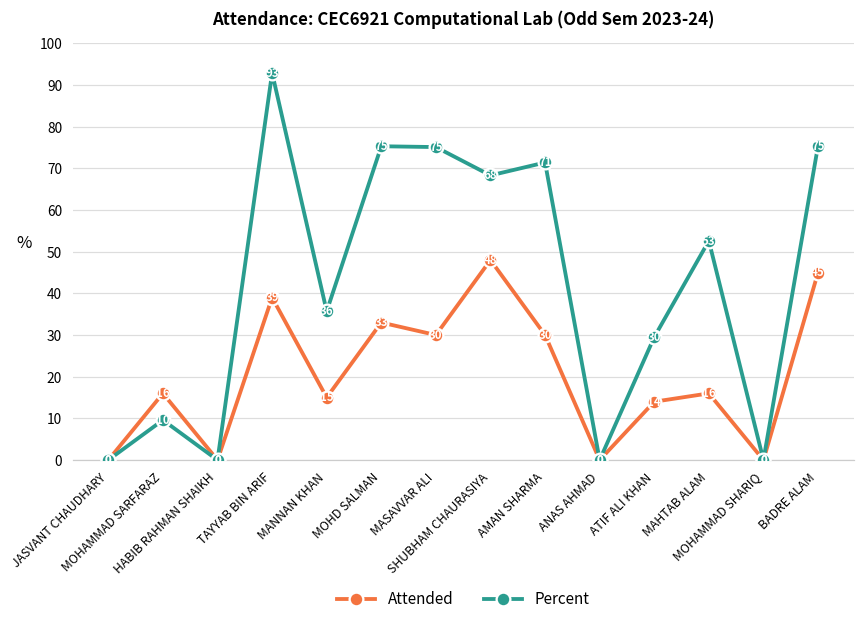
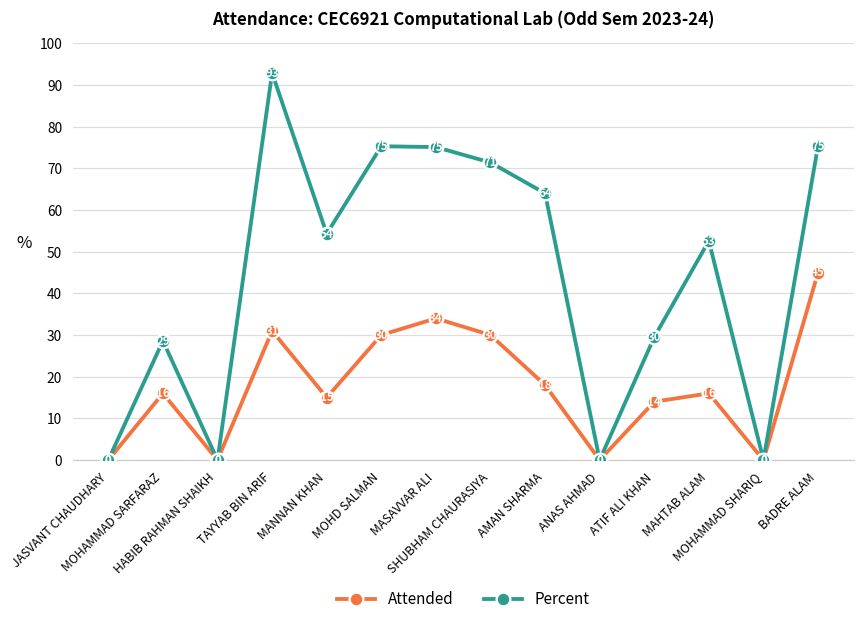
  {
    "Attended": {
-     "TAYYAB BIN ARIF": 39,
-     "MOHD SALMAN": 33,
-     "MASAVVAR ALI": 30,
-     "SHUBHAM CHAURASIYA": 48,
-     "AMAN SHARMA": 30
+     "TAYYAB BIN ARIF": 31,
+     "MOHD SALMAN": 30,
+     "MASAVVAR ALI": 34,
+     "SHUBHAM CHAURASIYA": 30,
+     "AMAN SHARMA": 18
    },
    "Percent": {
-     "MOHAMMAD SARFARAZ": 10,
+     "MOHAMMAD SARFARAZ": 29,
      "TAYYAB BIN ARIF": 93,
-     "MANNAN KHAN": 36,
+     "MANNAN KHAN": 54,
      "MOHD SALMAN": 75,
      "MASAVVAR ALI": 75,
-     "SHUBHAM CHAURASIYA": 68,
-     "AMAN SHARMA": 71,
+     "SHUBHAM CHAURASIYA": 71,
+     "AMAN SHARMA": 64,
      "MAHTAB ALAM": 53,
      "BADRE ALAM": 75
    }
  }
